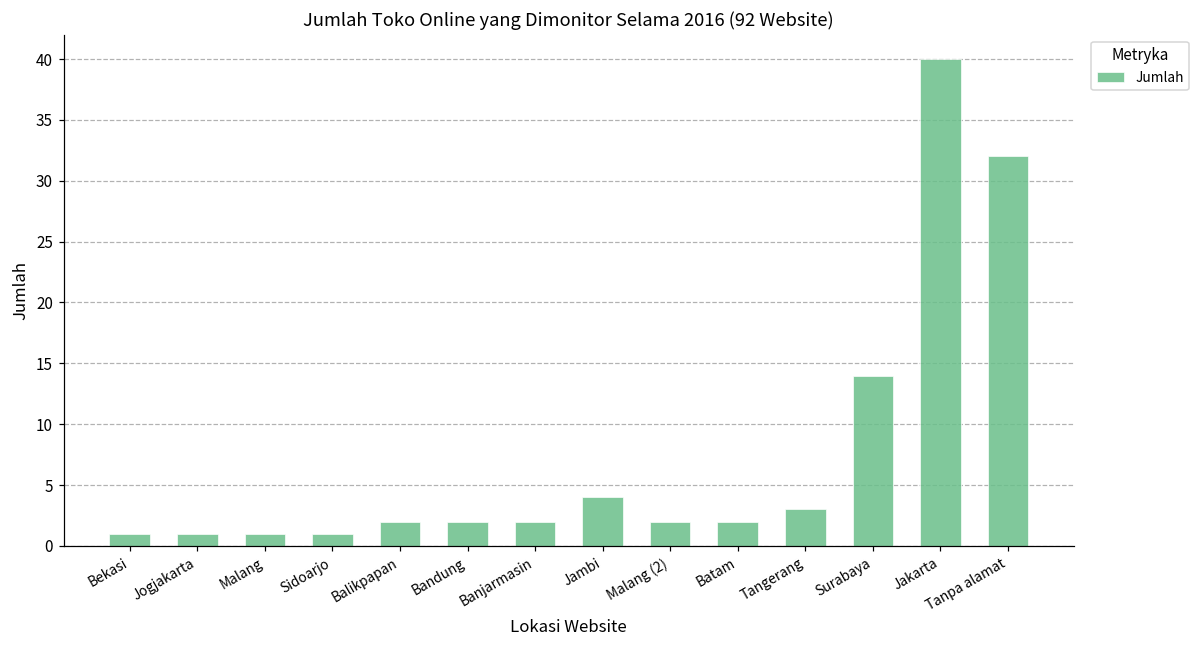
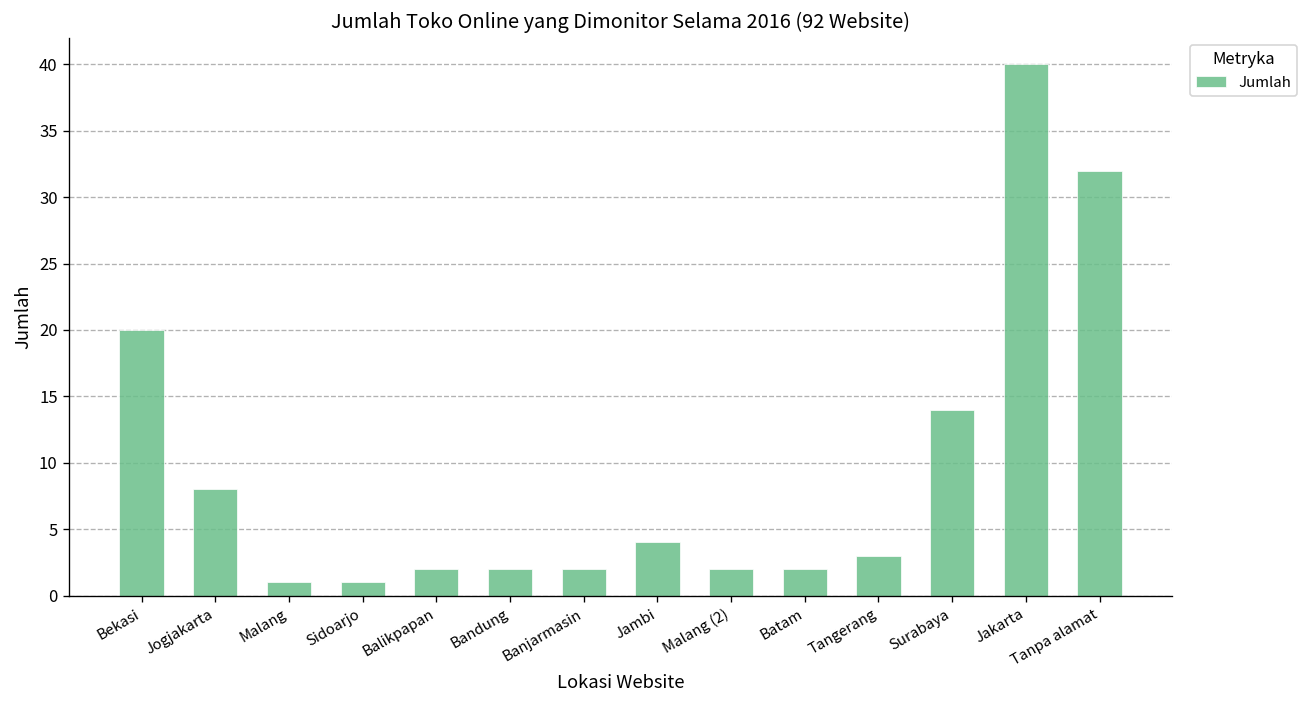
  {
-   "Bekasi": 1,
-   "Jogjakarta": 1,
+   "Bekasi": 20,
+   "Jogjakarta": 8,
    "Malang": 1,
    "Sidoarjo": 1,
    "Balikpapan": 2,
    "Bandung": 2,
    "Banjarmasin": 2,
    "Jambi": 4,
    "Malang (2)": 2,
    "Batam": 2,
    "Tangerang": 3,
    "Surabaya": 14,
    "Jakarta": 40,
    "Tanpa alamat": 32
  }
